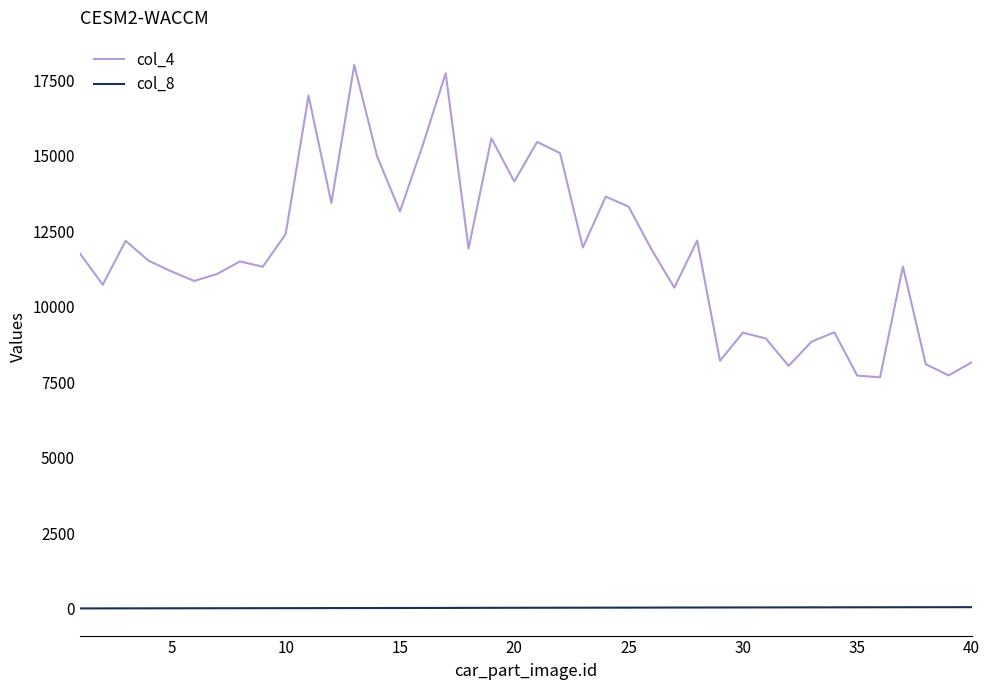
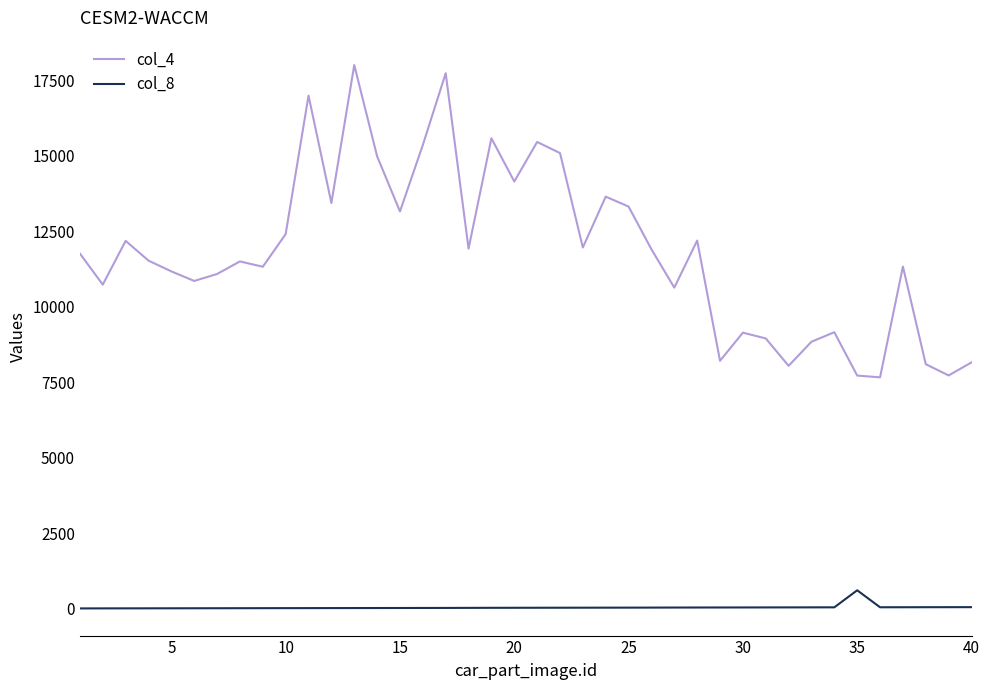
  {
    "col_4": {
      "5": 11200,
      "10": 12400,
      "15": 13200,
      "20": 14200,
      "25": 13300,
      "30": 9100,
      "35": 7700,
      "40": 8200
    },
    "col_8": {
      "5": 0,
      "10": 0,
      "15": 0,
      "20": 0,
      "25": 0,
      "30": 0,
-     "35": 0,
+     "35": 600,
      "40": 0
    }
  }
